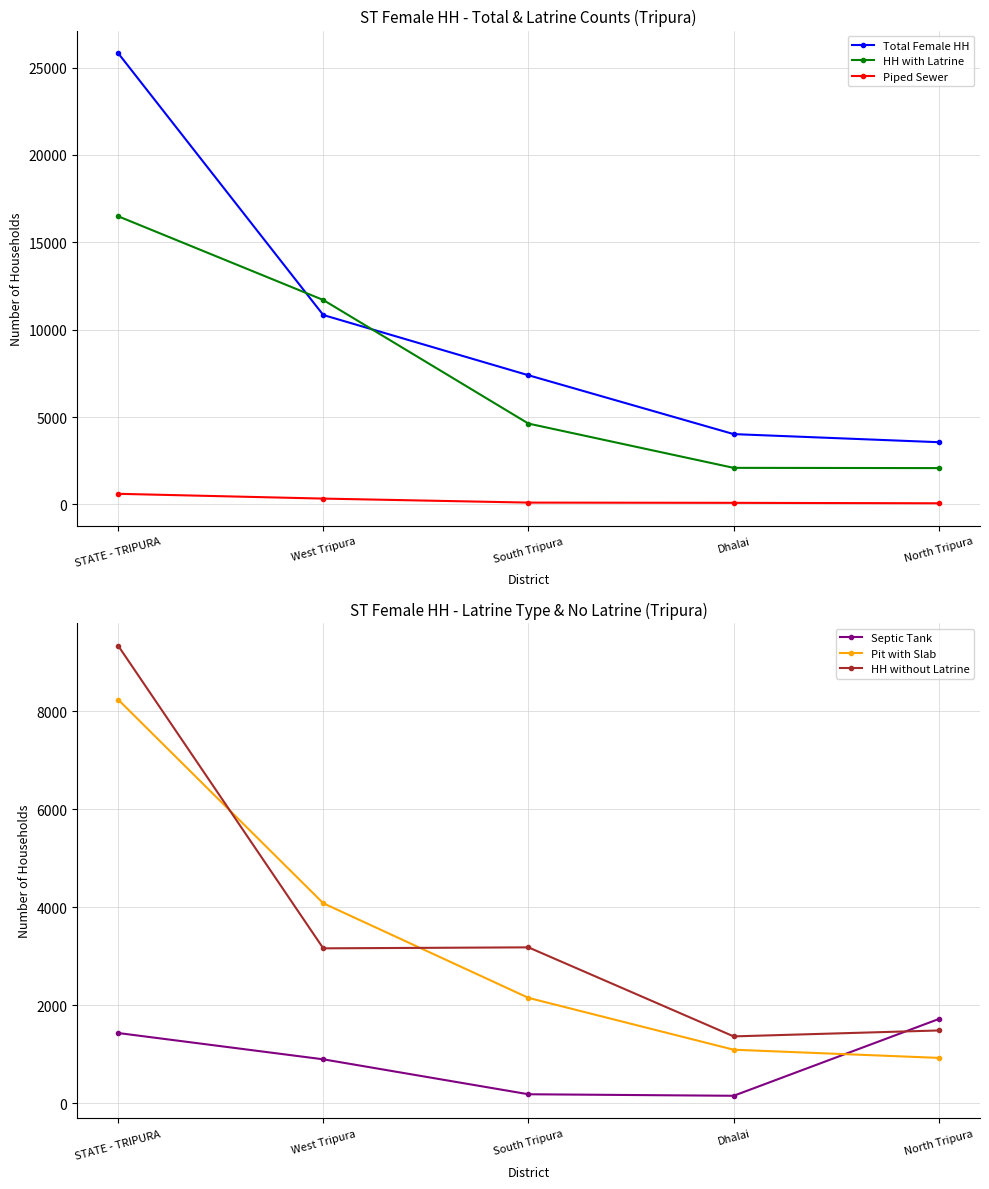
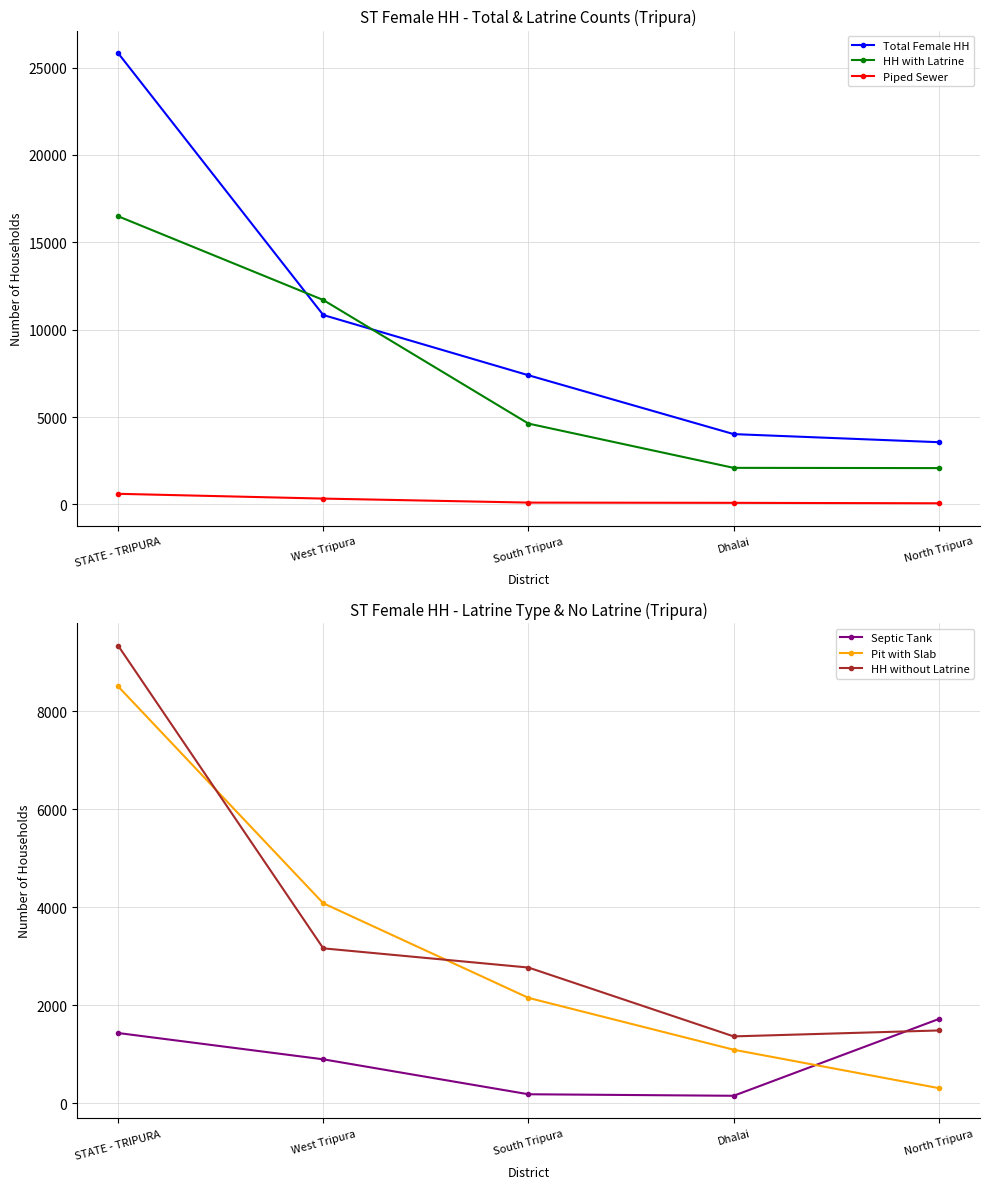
  {
    "ST Female HH - Total & Latrine Counts (Tripura)": {
      "Total Female HH": {
        "STATE - TRIPURA": 25800,
        "West Tripura": 10800,
        "South Tripura": 7400,
        "Dhalai": 4000,
        "North Tripura": 3600
      },
      "HH with Latrine": {
        "STATE - TRIPURA": 16500,
        "West Tripura": 11700,
        "South Tripura": 4600,
        "Dhalai": 2100,
        "North Tripura": 2100
      },
      "Piped Sewer": {
        "STATE - TRIPURA": 600,
        "West Tripura": 300,
        "South Tripura": 100,
        "Dhalai": 100,
        "North Tripura": 100
      }
    },
    "ST Female HH - Latrine Type & No Latrine (Tripura)": {
      "Septic Tank": {
        "STATE - TRIPURA": 1400,
        "West Tripura": 900,
        "South Tripura": 200,
        "Dhalai": 100,
        "North Tripura": 1700
      },
      "Pit with Slab": {
-       "STATE - TRIPURA": 8200,
+       "STATE - TRIPURA": 8500,
        "West Tripura": 4100,
        "South Tripura": 2100,
        "Dhalai": 1100,
-       "North Tripura": 900
+       "North Tripura": 300
      },
      "HH without Latrine": {
        "STATE - TRIPURA": 9300,
        "West Tripura": 3200,
-       "South Tripura": 3200,
+       "South Tripura": 2800,
        "Dhalai": 1400,
        "North Tripura": 1500
      }
    }
  }
